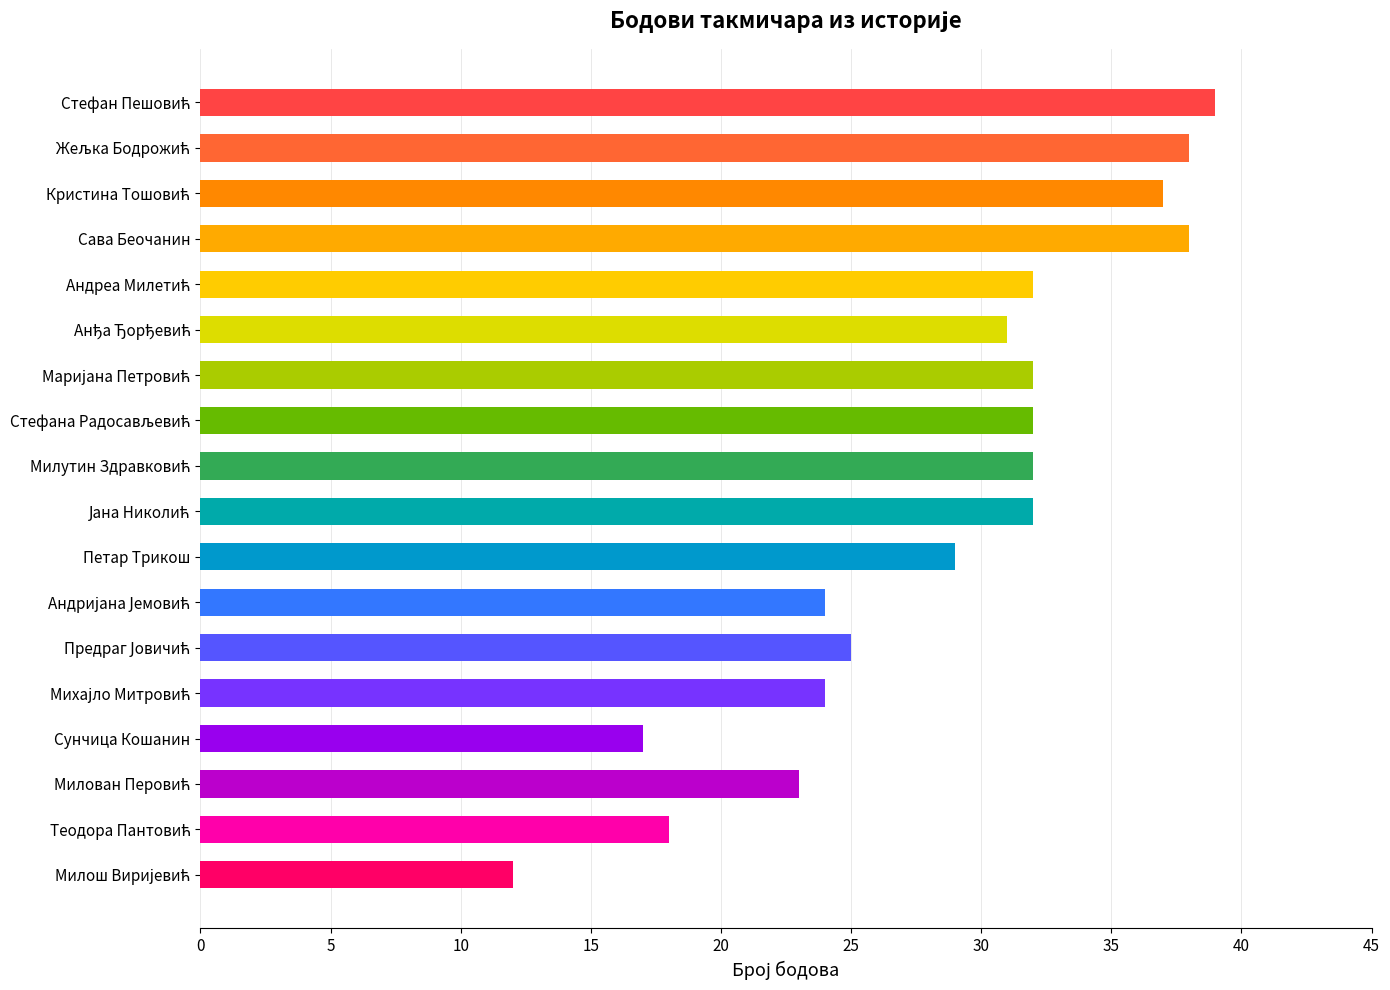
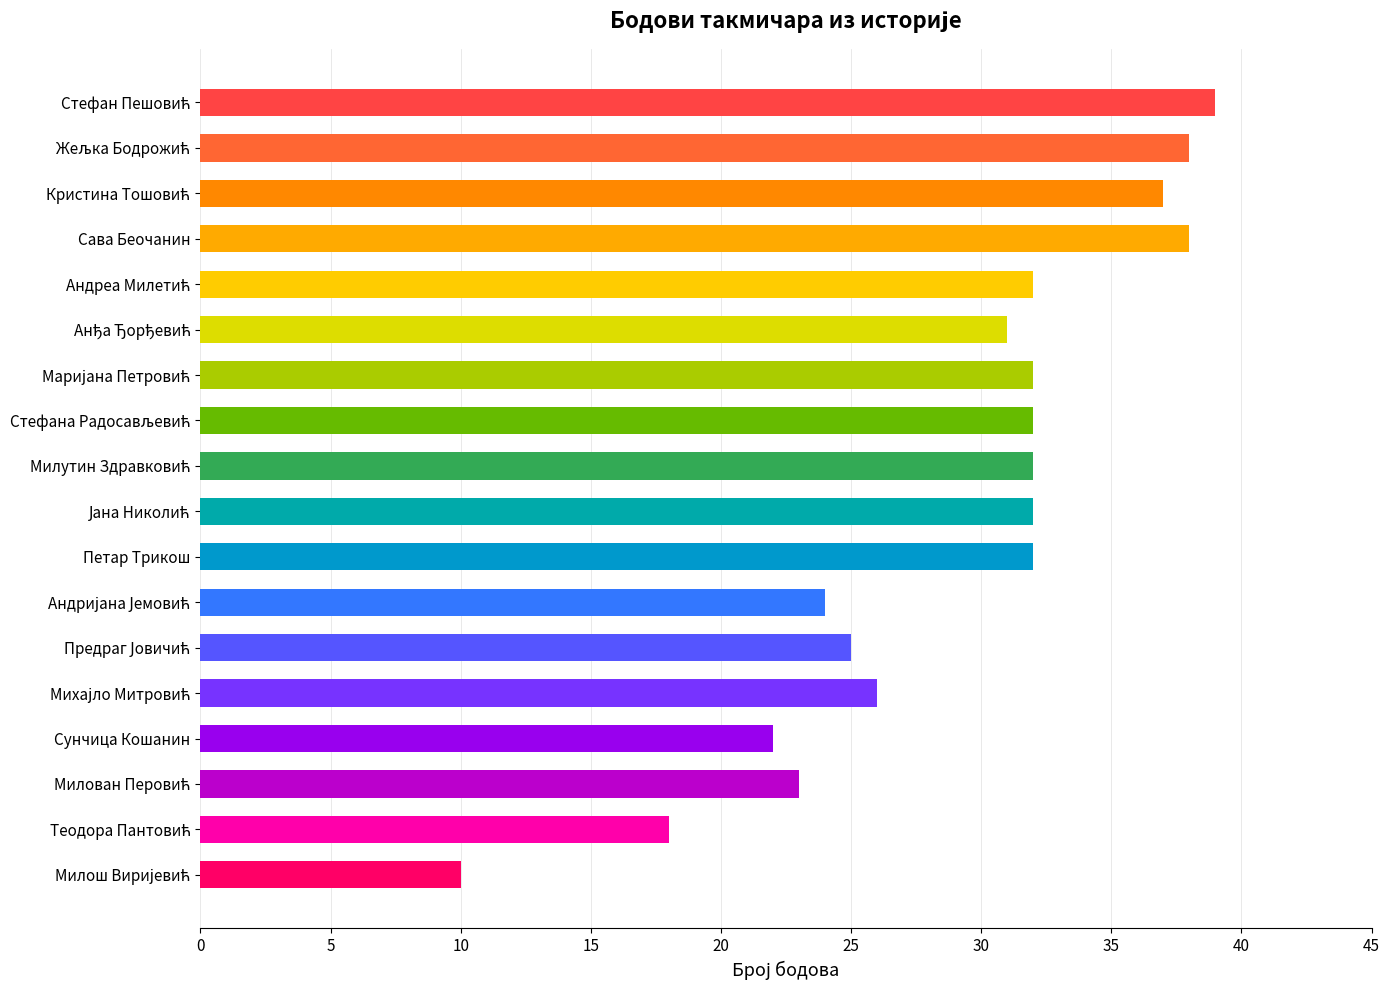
  {
    "Стефан Пешовић": 39,
    "Жељка Бодрожић": 38,
    "Кристина Тошовић": 37,
    "Сава Беочанин": 38,
    "Андреа Милетић": 32,
    "Анђа Ђорђевић": 31,
    "Маријана Петровић": 32,
    "Стефана Радосављевић": 32,
    "Милутин Здравковић": 32,
    "Јана Николић": 32,
-   "Петар Трикош": 29,
+   "Петар Трикош": 32,
    "Андријана Јемовић": 24,
    "Предраг Јовичић": 25,
-   "Михајло Митровић": 24,
-   "Сунчица Кошанин": 17,
+   "Михајло Митровић": 26,
+   "Сунчица Кошанин": 22,
    "Милован Перовић": 23,
    "Теодора Пантовић": 18,
-   "Милош Виријевић": 12
+   "Милош Виријевић": 10
  }
